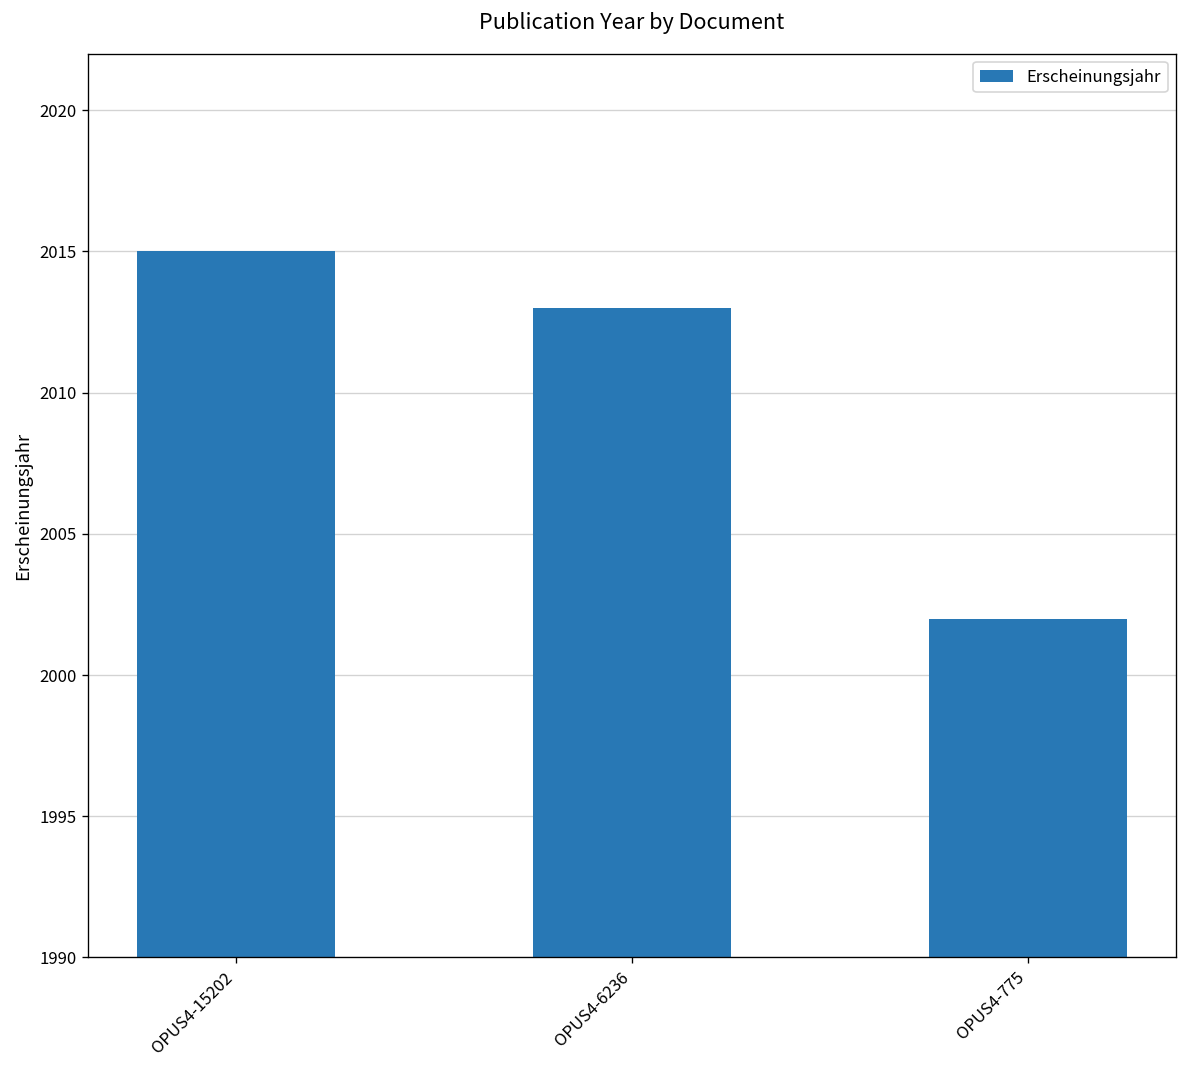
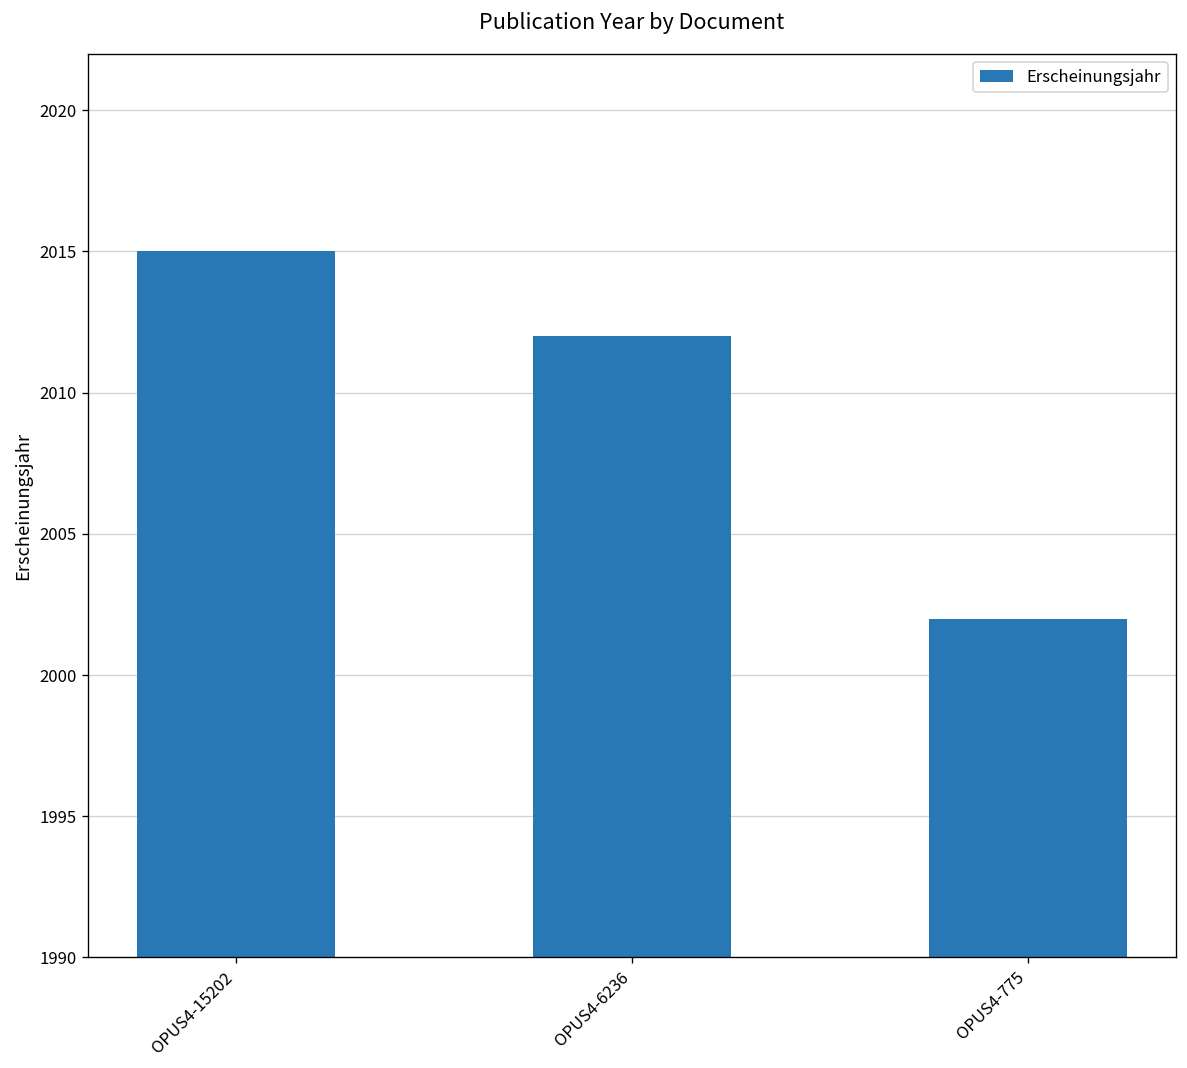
  {
    "OPUS4-15202": 2015,
-   "OPUS4-6236": 2013,
+   "OPUS4-6236": 2012,
    "OPUS4-775": 2002
  }
